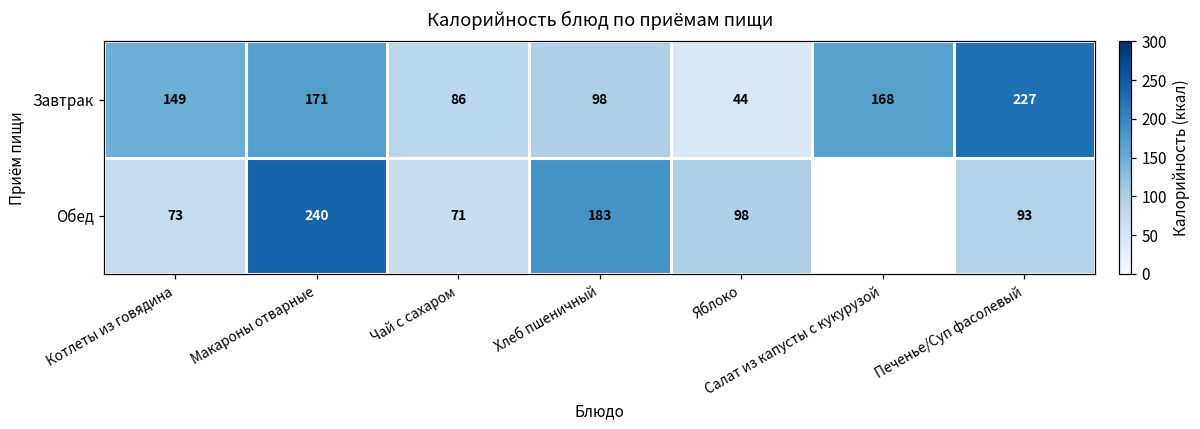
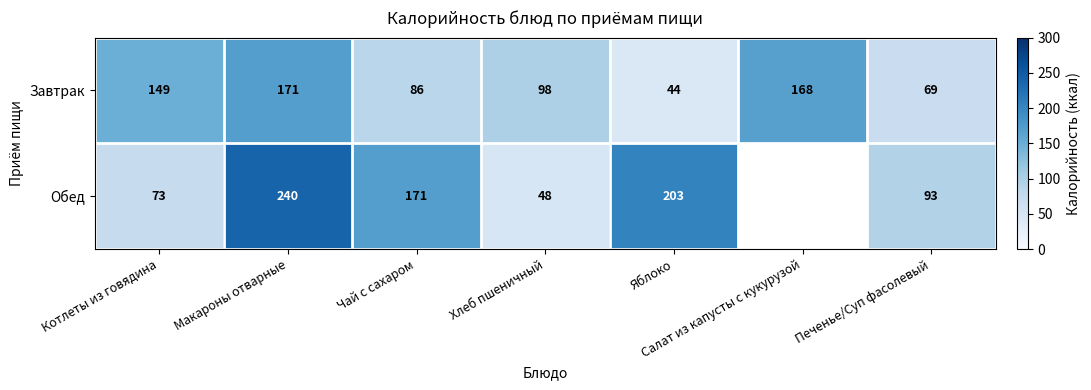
  {
    "Завтрак": {
      "Котлеты из говядина": 149,
      "Макароны отварные": 171,
      "Чай с сахаром": 86,
      "Хлеб пшеничный": 98,
      "Яблоко": 44,
      "Салат из капусты с кукурузой": 168,
-     "Печенье/Суп фасолевый": 227
+     "Печенье/Суп фасолевый": 69
    },
    "Обед": {
      "Котлеты из говядина": 73,
      "Макароны отварные": 240,
-     "Чай с сахаром": 71,
-     "Хлеб пшеничный": 183,
-     "Яблоко": 98,
+     "Чай с сахаром": 171,
+     "Хлеб пшеничный": 48,
+     "Яблоко": 203,
      "Печенье/Суп фасолевый": 93
    }
  }
